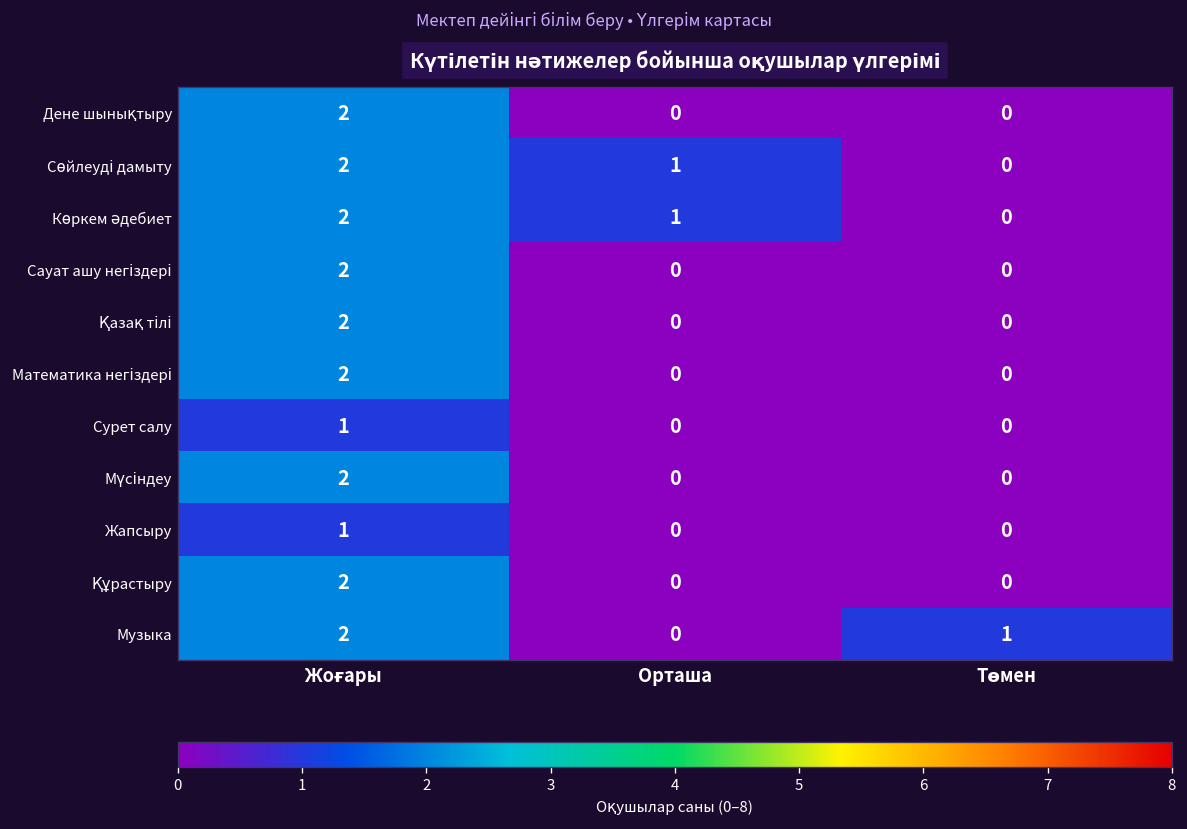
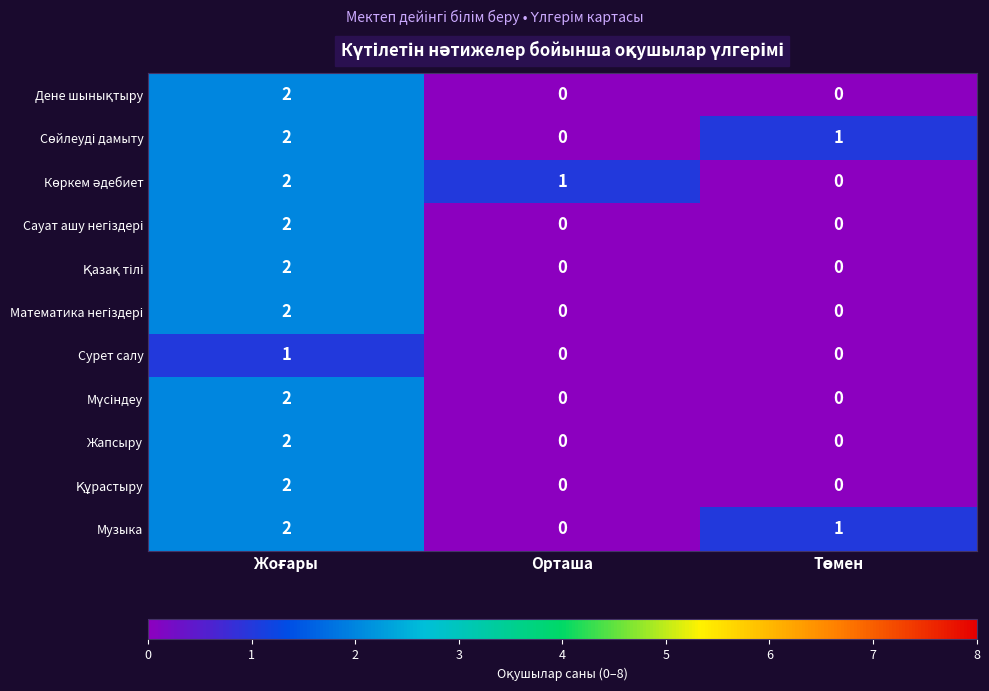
  {
    "Дене шынықтыру": {
      "Жоғары": 2,
      "Орташа": 0,
      "Төмен": 0
    },
    "Сөйлеуді дамыту": {
      "Жоғары": 2,
-     "Орташа": 1,
-     "Төмен": 0
+     "Орташа": 0,
+     "Төмен": 1
    },
    "Көркем әдебиет": {
      "Жоғары": 2,
      "Орташа": 1,
      "Төмен": 0
    },
    "Сауат ашу негіздері": {
      "Жоғары": 2,
      "Орташа": 0,
      "Төмен": 0
    },
    "Қазақ тілі": {
      "Жоғары": 2,
      "Орташа": 0,
      "Төмен": 0
    },
    "Математика негіздері": {
      "Жоғары": 2,
      "Орташа": 0,
      "Төмен": 0
    },
    "Сурет салу": {
      "Жоғары": 1,
      "Орташа": 0,
      "Төмен": 0
    },
    "Мүсіндеу": {
      "Жоғары": 2,
      "Орташа": 0,
      "Төмен": 0
    },
    "Жапсыру": {
-     "Жоғары": 1,
+     "Жоғары": 2,
      "Орташа": 0,
      "Төмен": 0
    },
    "Құрастыру": {
      "Жоғары": 2,
      "Орташа": 0,
      "Төмен": 0
    },
    "Музыка": {
      "Жоғары": 2,
      "Орташа": 0,
      "Төмен": 1
    }
  }
